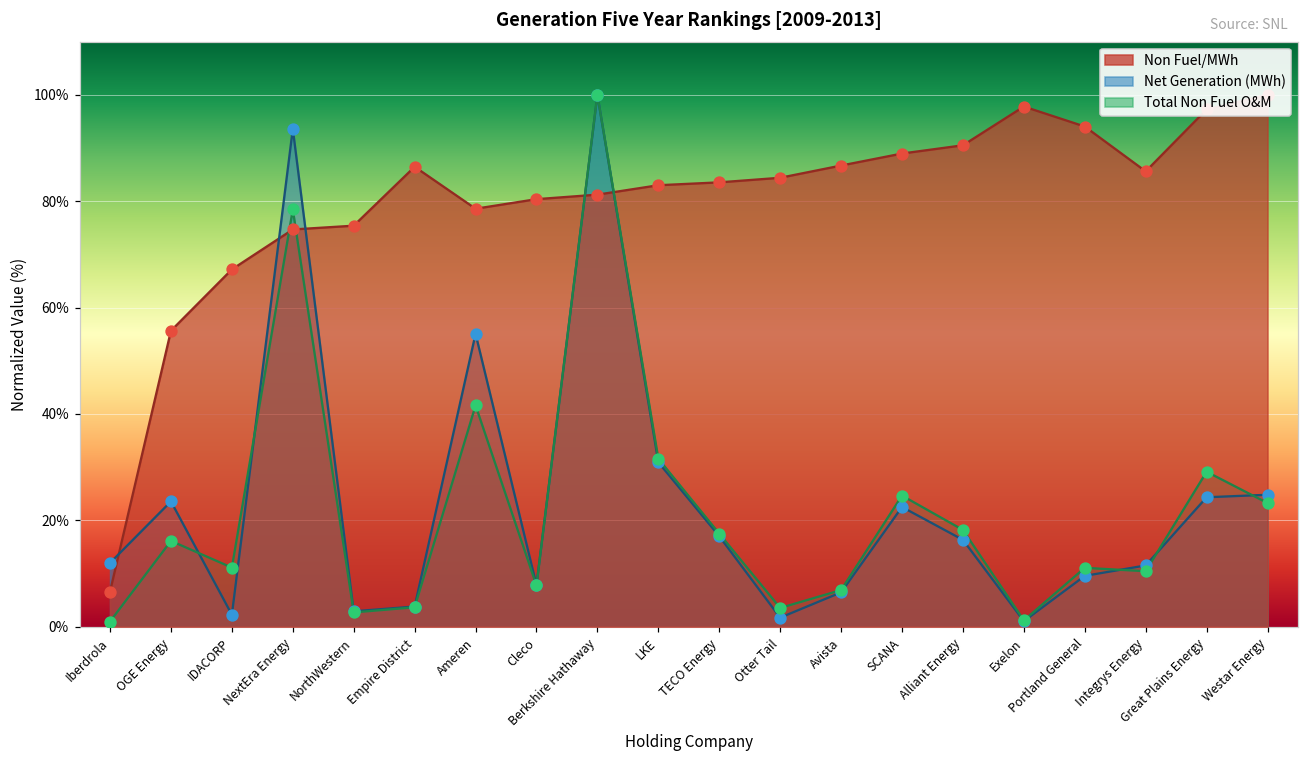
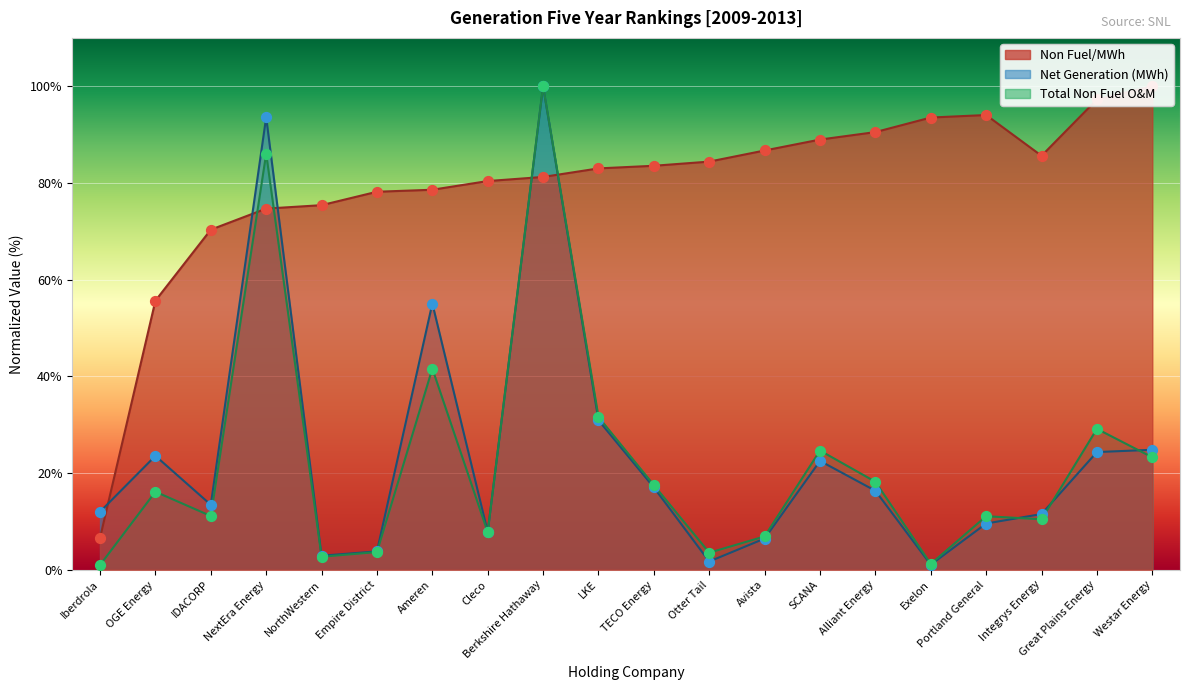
  {
    "Non Fuel/MWh": {
      "Iberdrola": "7%",
      "OGE Energy": "56%",
-     "IDACORP": "67%",
+     "IDACORP": "70%",
      "NextEra Energy": "75%",
      "NorthWestern": "75%",
-     "Empire District": "86%",
+     "Empire District": "78%",
      "Ameren": "79%",
      "Cleco": "80%",
      "Berkshire Hathaway": "81%",
      "LKE": "83%",
      "TECO Energy": "84%",
      "Otter Tail": "84%",
      "Avista": "87%",
      "SCANA": "89%",
      "Alliant Energy": "91%",
-     "Exelon": "98%",
+     "Exelon": "94%",
      "Portland General": "94%",
      "Integrys Energy": "86%"
    },
    "Net Generation (MWh)": {
      "Iberdrola": "12%",
      "OGE Energy": "24%",
-     "IDACORP": "2%",
+     "IDACORP": "13%",
      "NextEra Energy": "94%",
      "Ameren": "55%",
      "LKE": "31%",
      "Otter Tail": "2%",
      "SCANA": "23%",
      "Alliant Energy": "16%",
      "Portland General": "10%",
      "Integrys Energy": "12%",
      "Great Plains Energy": "24%",
      "Westar Energy": "25%"
    },
    "Total Non Fuel O&M": {
      "Iberdrola": "1%",
      "OGE Energy": "16%",
      "IDACORP": "11%",
-     "NextEra Energy": "78%",
+     "NextEra Energy": "86%",
      "Ameren": "42%",
      "LKE": "32%",
      "Otter Tail": "4%",
      "SCANA": "25%",
      "Alliant Energy": "18%",
      "Portland General": "11%",
      "Integrys Energy": "10%",
      "Great Plains Energy": "29%",
      "Westar Energy": "23%"
    }
  }
